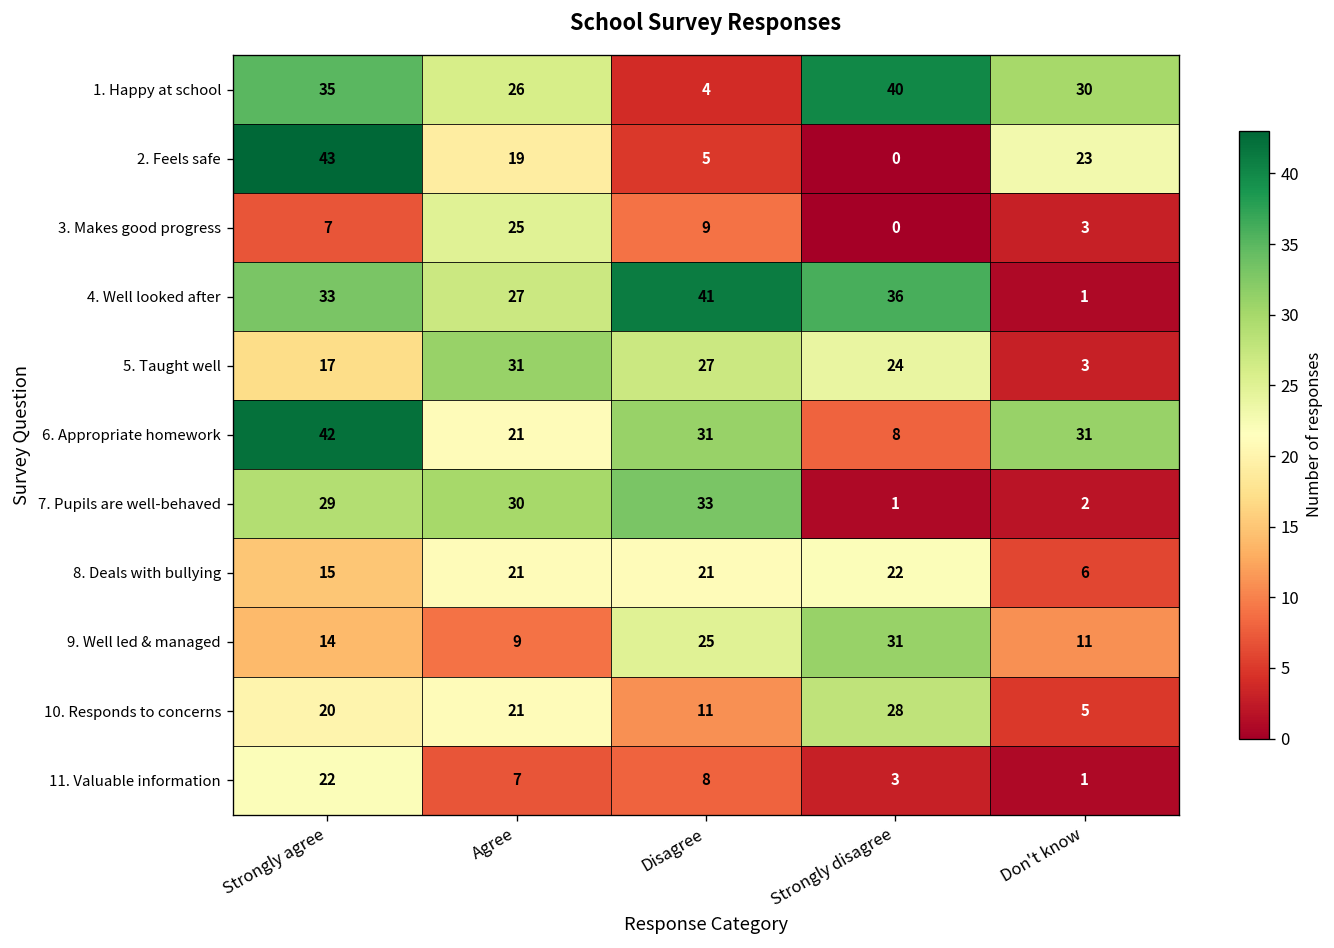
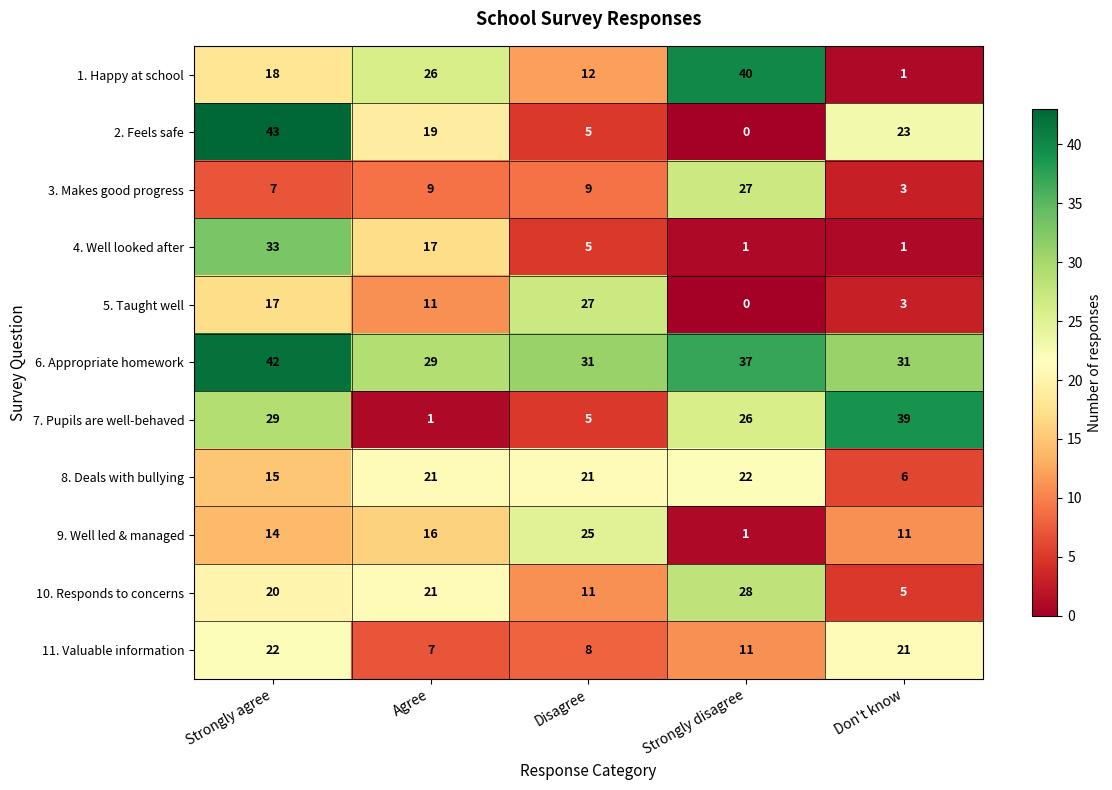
  {
    "1. Happy at school": {
-     "Strongly agree": 35,
+     "Strongly agree": 18,
      "Agree": 26,
-     "Disagree": 4,
+     "Disagree": 12,
      "Strongly disagree": 40,
-     "Don't know": 30
+     "Don't know": 1
    },
    "2. Feels safe": {
      "Strongly agree": 43,
      "Agree": 19,
      "Disagree": 5,
      "Strongly disagree": 0,
      "Don't know": 23
    },
    "3. Makes good progress": {
      "Strongly agree": 7,
-     "Agree": 25,
+     "Agree": 9,
      "Disagree": 9,
-     "Strongly disagree": 0,
+     "Strongly disagree": 27,
      "Don't know": 3
    },
    "4. Well looked after": {
      "Strongly agree": 33,
-     "Agree": 27,
-     "Disagree": 41,
-     "Strongly disagree": 36,
+     "Agree": 17,
+     "Disagree": 5,
+     "Strongly disagree": 1,
      "Don't know": 1
    },
    "5. Taught well": {
      "Strongly agree": 17,
-     "Agree": 31,
+     "Agree": 11,
      "Disagree": 27,
-     "Strongly disagree": 24,
+     "Strongly disagree": 0,
      "Don't know": 3
    },
    "6. Appropriate homework": {
      "Strongly agree": 42,
-     "Agree": 21,
+     "Agree": 29,
      "Disagree": 31,
-     "Strongly disagree": 8,
+     "Strongly disagree": 37,
      "Don't know": 31
    },
    "7. Pupils are well-behaved": {
      "Strongly agree": 29,
-     "Agree": 30,
-     "Disagree": 33,
-     "Strongly disagree": 1,
-     "Don't know": 2
+     "Agree": 1,
+     "Disagree": 5,
+     "Strongly disagree": 26,
+     "Don't know": 39
    },
    "8. Deals with bullying": {
      "Strongly agree": 15,
      "Agree": 21,
      "Disagree": 21,
      "Strongly disagree": 22,
      "Don't know": 6
    },
    "9. Well led & managed": {
      "Strongly agree": 14,
-     "Agree": 9,
+     "Agree": 16,
      "Disagree": 25,
-     "Strongly disagree": 31,
+     "Strongly disagree": 1,
      "Don't know": 11
    },
    "10. Responds to concerns": {
      "Strongly agree": 20,
      "Agree": 21,
      "Disagree": 11,
      "Strongly disagree": 28,
      "Don't know": 5
    },
    "11. Valuable information": {
      "Strongly agree": 22,
      "Agree": 7,
      "Disagree": 8,
-     "Strongly disagree": 3,
-     "Don't know": 1
+     "Strongly disagree": 11,
+     "Don't know": 21
    }
  }
